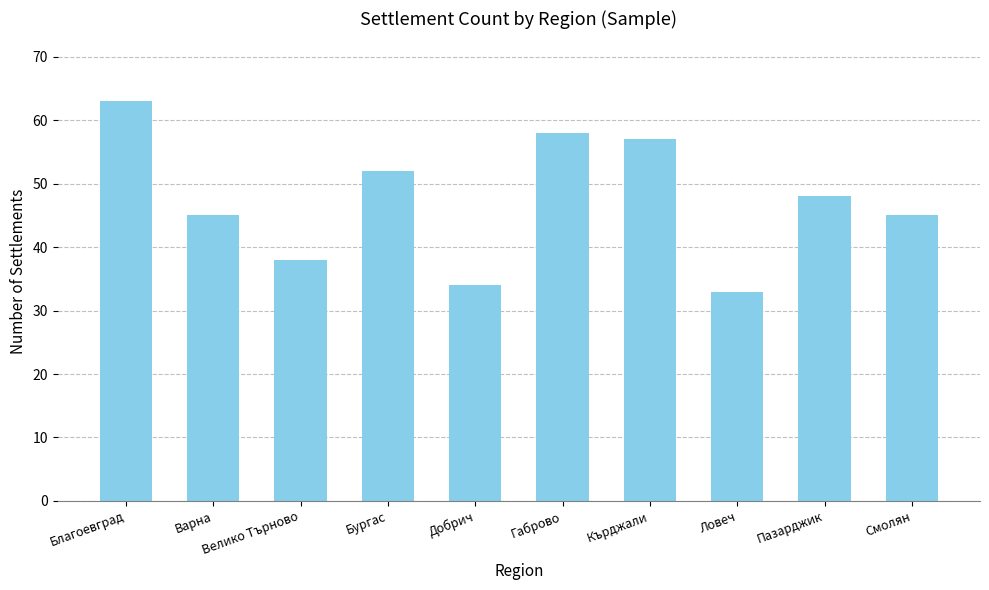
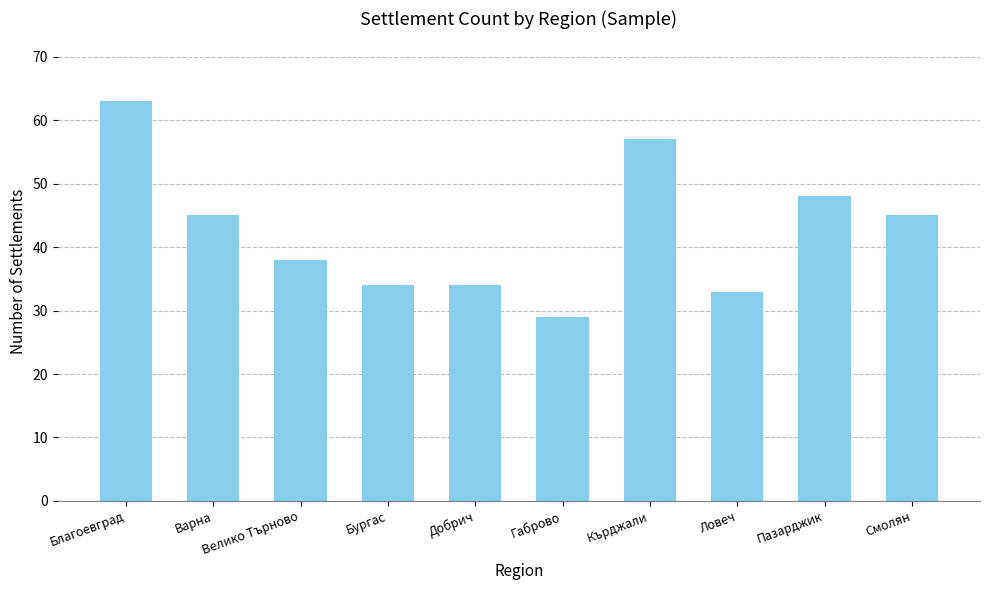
  {
    "Благоевград": 63,
    "Варна": 45,
    "Велико Търново": 38,
-   "Бургас": 52,
+   "Бургас": 34,
    "Добрич": 34,
-   "Габрово": 58,
+   "Габрово": 29,
    "Кърджали": 57,
    "Ловеч": 33,
    "Пазарджик": 48,
    "Смолян": 45
  }
